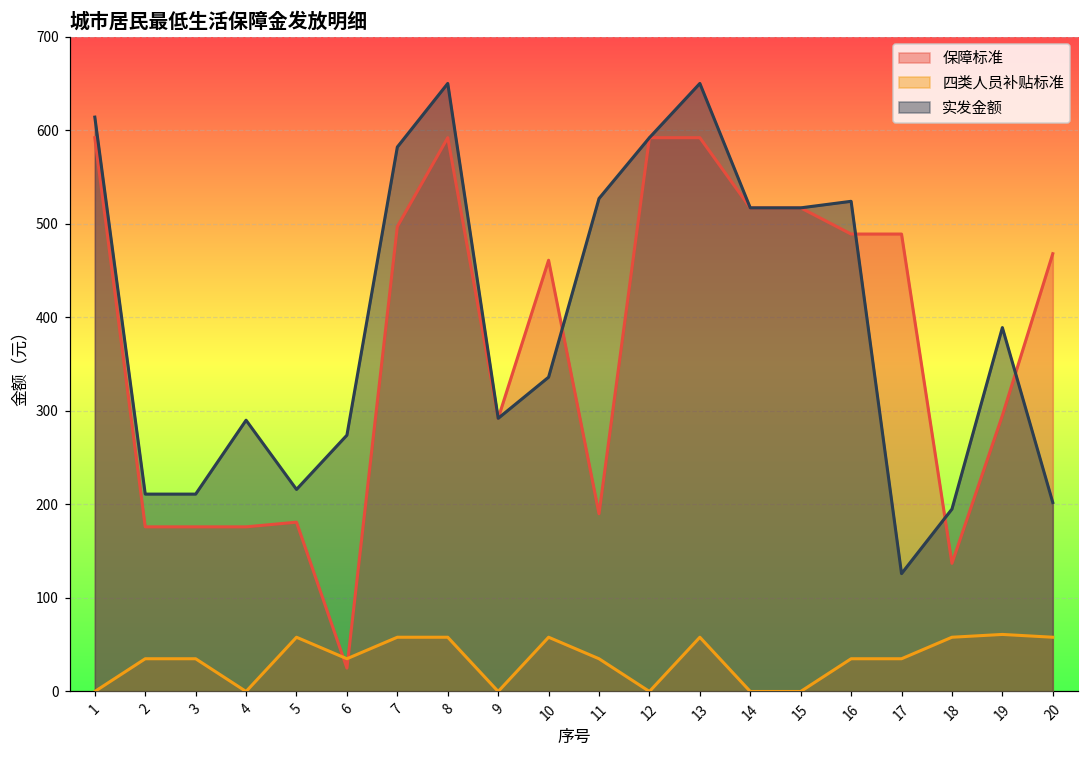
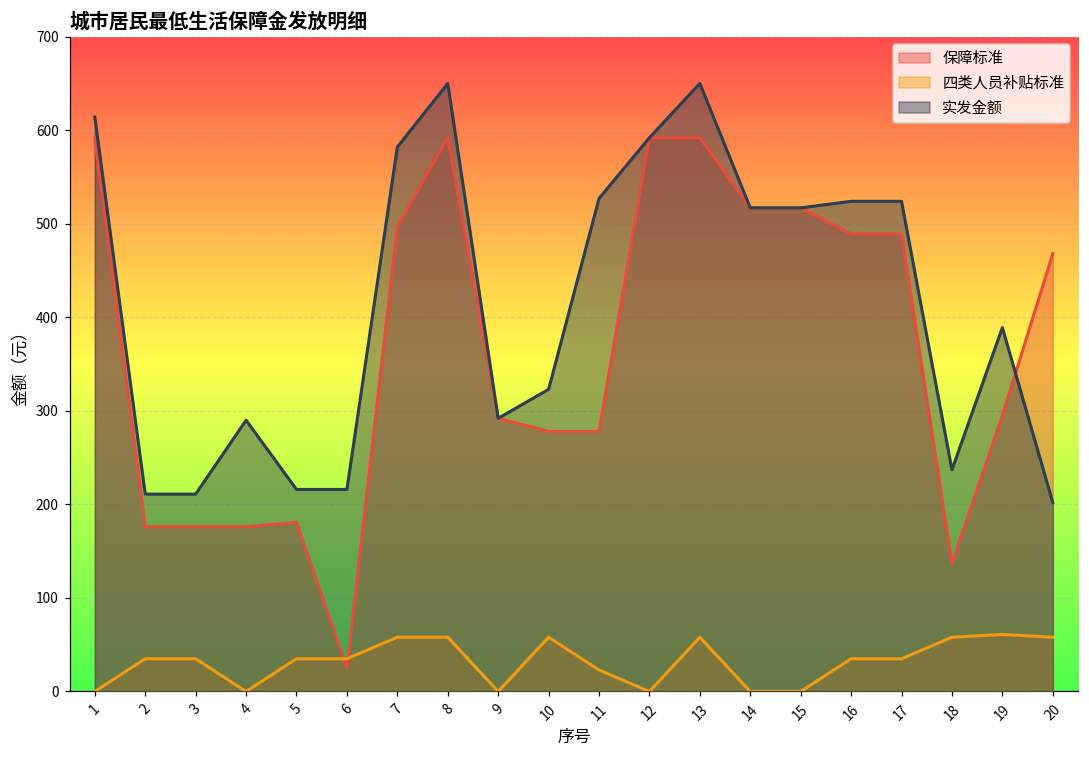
  {
    "保障标准": {
      "1": 590,
      "2": 180,
      "3": 180,
      "4": 180,
      "5": 180,
      "6": 30,
      "7": 500,
      "8": 590,
-     "10": 460,
-     "11": 190,
+     "10": 280,
+     "11": 280,
      "13": 590,
      "16": 490,
      "17": 490,
      "18": 140,
      "19": 300,
      "20": 470
    },
    "四类人员补贴标准": {
      "1": 0,
      "2": 40,
      "3": 40,
      "4": 0,
-     "5": 60,
+     "5": 40,
      "6": 40,
      "7": 60,
      "8": 60,
      "9": 0,
      "10": 60,
-     "11": 40,
+     "11": 20,
      "12": 0,
      "13": 60,
      "14": 0,
      "15": 0,
      "16": 40,
      "17": 40,
      "18": 60,
      "19": 60,
      "20": 60
    },
    "实发金额": {
      "1": 610,
      "2": 210,
      "3": 210,
      "4": 290,
      "5": 220,
-     "6": 270,
+     "6": 220,
      "7": 580,
      "8": 650,
-     "10": 340,
+     "10": 320,
      "11": 530,
      "13": 650,
      "16": 520,
-     "17": 130,
-     "18": 200,
+     "17": 520,
+     "18": 240,
      "19": 390,
      "20": 200
    }
  }
